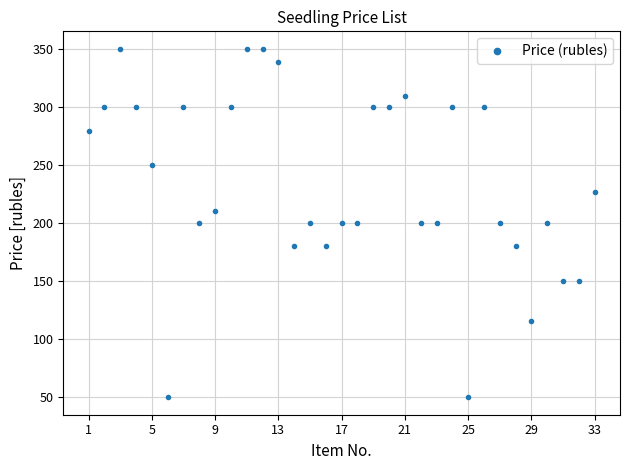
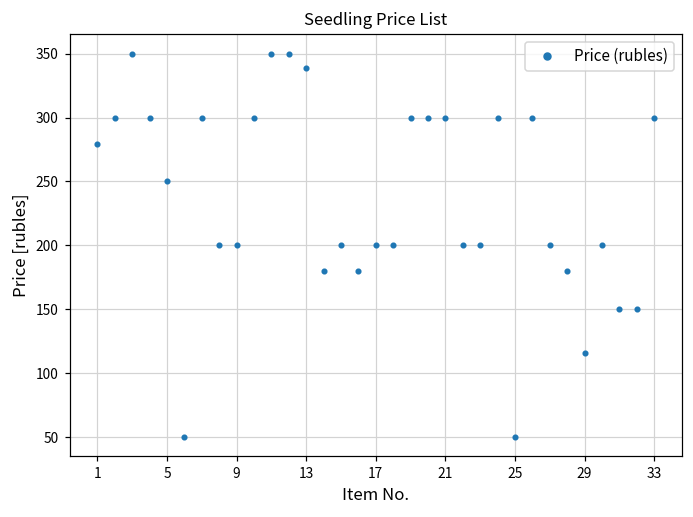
  {
    "1": 279,
    "5": 250,
-   "9": 210,
+   "9": 200,
    "13": 339,
    "17": 200,
-   "21": 309,
+   "21": 300,
    "25": 50,
    "29": 116,
-   "33": 227
+   "33": 300
  }
